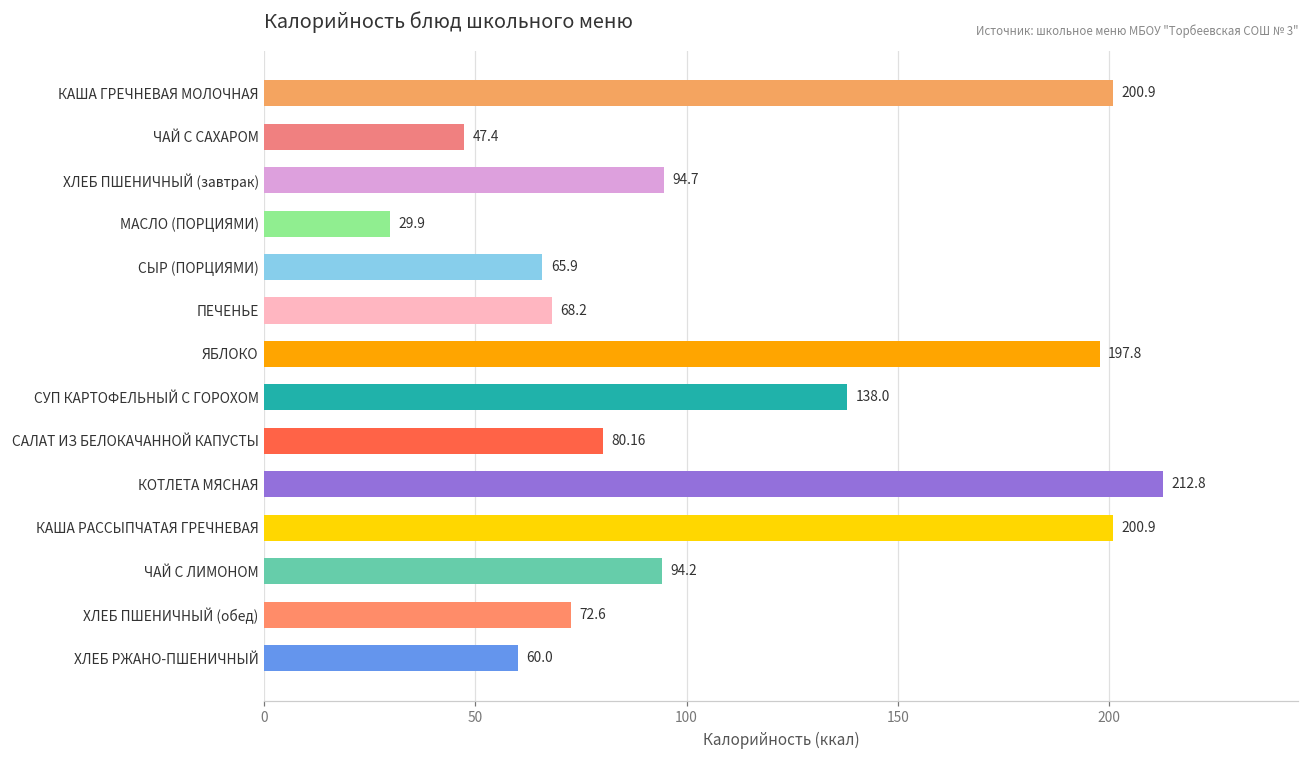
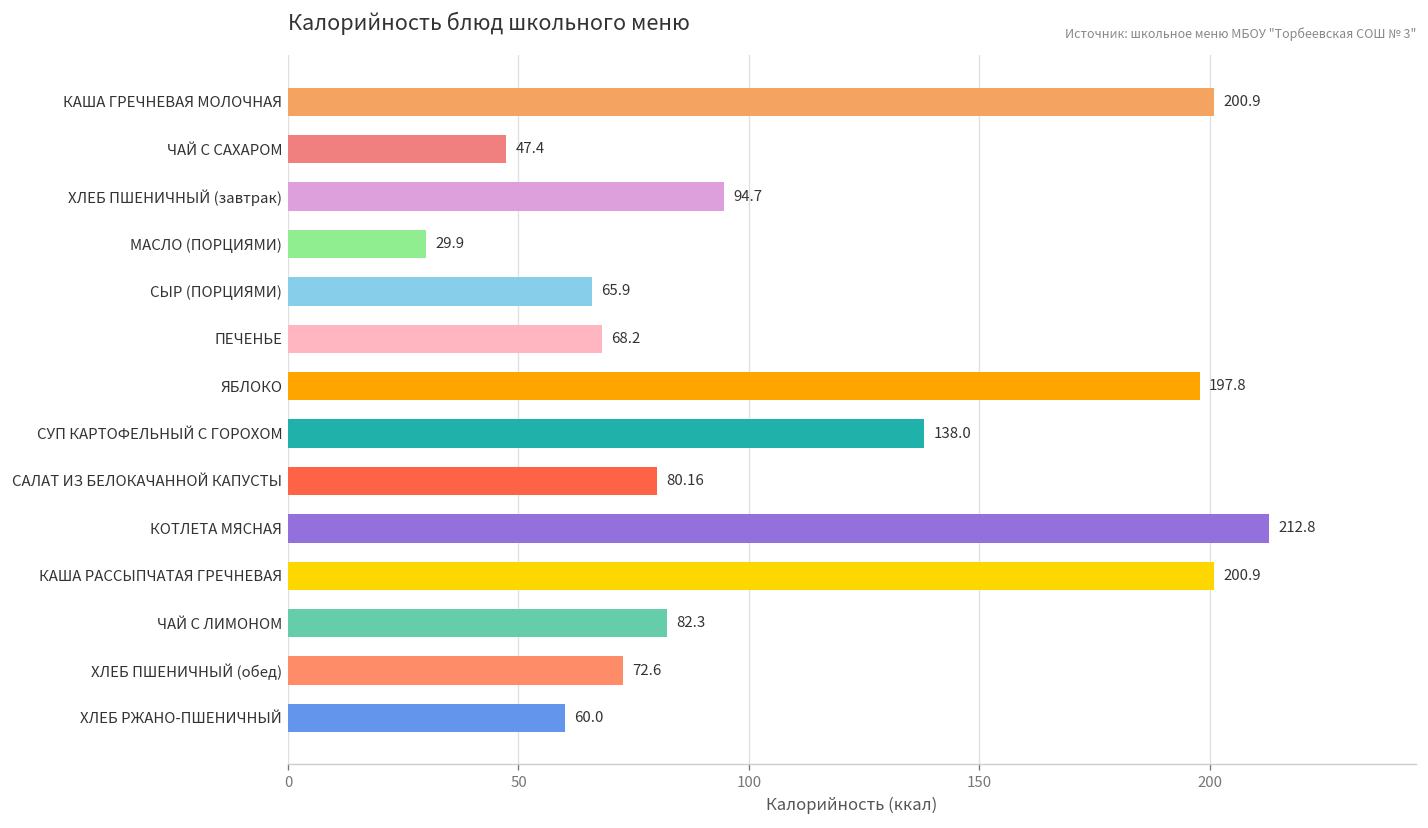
  {
    "КАША ГРЕЧНЕВАЯ МОЛОЧНАЯ": 200.9,
    "ЧАЙ С САХАРОМ": 47.4,
    "ХЛЕБ ПШЕНИЧНЫЙ (завтрак)": 94.7,
    "МАСЛО (ПОРЦИЯМИ)": 29.9,
    "СЫР (ПОРЦИЯМИ)": 65.9,
    "ПЕЧЕНЬЕ": 68.2,
    "ЯБЛОКО": 197.8,
    "СУП КАРТОФЕЛЬНЫЙ С ГОРОХОМ": 138.0,
    "САЛАТ ИЗ БЕЛОКАЧАННОЙ КАПУСТЫ": 80.16,
    "КОТЛЕТА МЯСНАЯ": 212.8,
    "КАША РАССЫПЧАТАЯ ГРЕЧНЕВАЯ": 200.9,
-   "ЧАЙ С ЛИМОНОМ": 94.2,
+   "ЧАЙ С ЛИМОНОМ": 82.3,
    "ХЛЕБ ПШЕНИЧНЫЙ (обед)": 72.6,
    "ХЛЕБ РЖАНО-ПШЕНИЧНЫЙ": 60.0
  }
